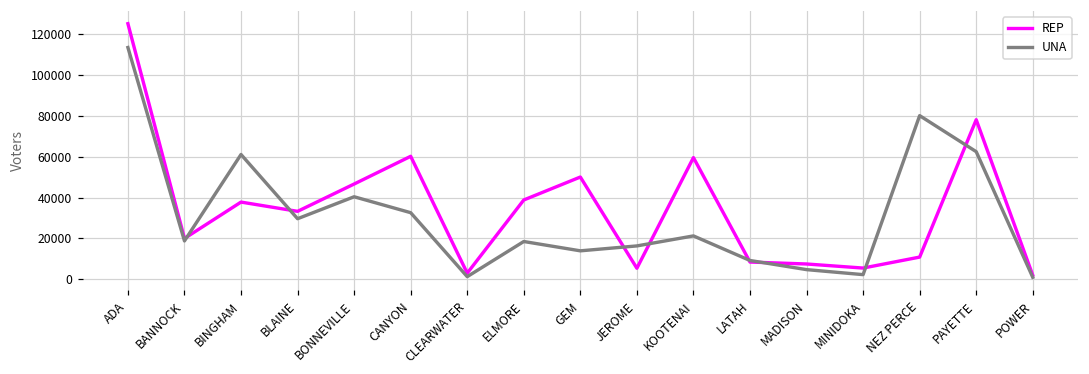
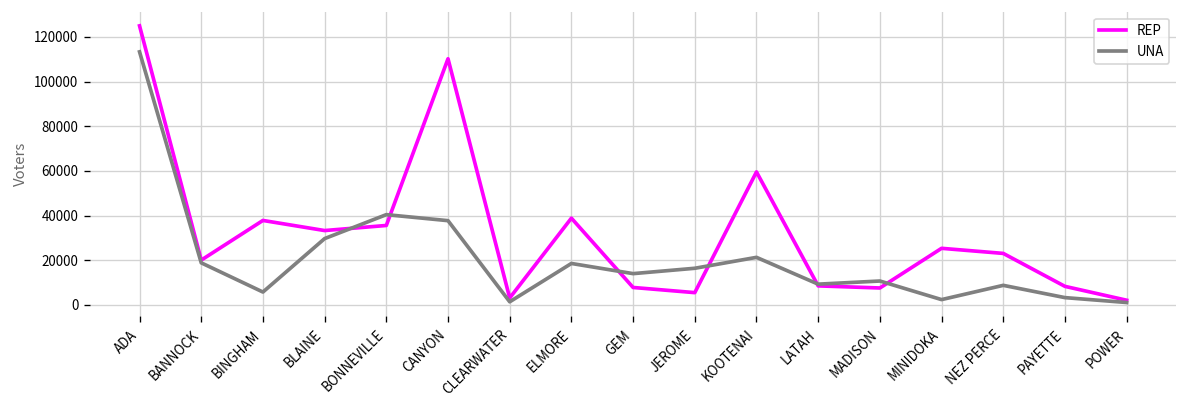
  {
    "REP": {
      "ADA": 125000,
      "BINGHAM": 38000,
      "BLAINE": 33000,
-     "BONNEVILLE": 47000,
-     "CANYON": 60000,
+     "BONNEVILLE": 36000,
+     "CANYON": 110000,
      "CLEARWATER": 3000,
      "ELMORE": 39000,
-     "GEM": 50000,
+     "GEM": 8000,
      "JEROME": 5000,
      "KOOTENAI": 60000,
      "MADISON": 8000,
-     "MINIDOKA": 6000,
-     "NEZ PERCE": 11000,
-     "PAYETTE": 78000
+     "MINIDOKA": 25000,
+     "NEZ PERCE": 23000,
+     "PAYETTE": 8000
    },
    "UNA": {
      "ADA": 113000,
-     "BINGHAM": 61000,
+     "BINGHAM": 6000,
      "BLAINE": 30000,
      "BONNEVILLE": 40000,
-     "CANYON": 33000,
+     "CANYON": 38000,
      "CLEARWATER": 1000,
      "ELMORE": 19000,
      "GEM": 14000,
      "JEROME": 16000,
      "KOOTENAI": 21000,
-     "MADISON": 5000,
+     "MADISON": 11000,
      "MINIDOKA": 2000,
-     "NEZ PERCE": 80000,
-     "PAYETTE": 62000
+     "NEZ PERCE": 9000,
+     "PAYETTE": 3000
    }
  }
